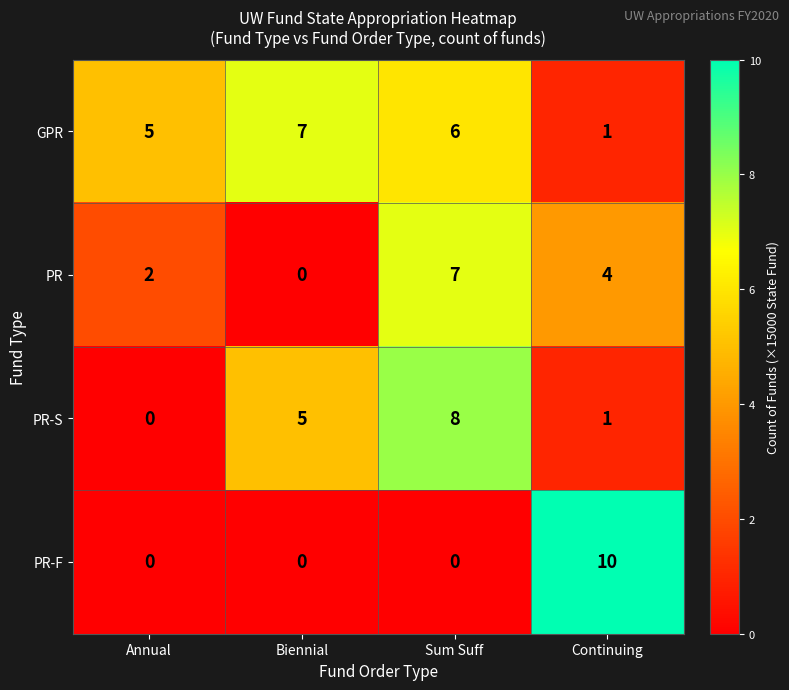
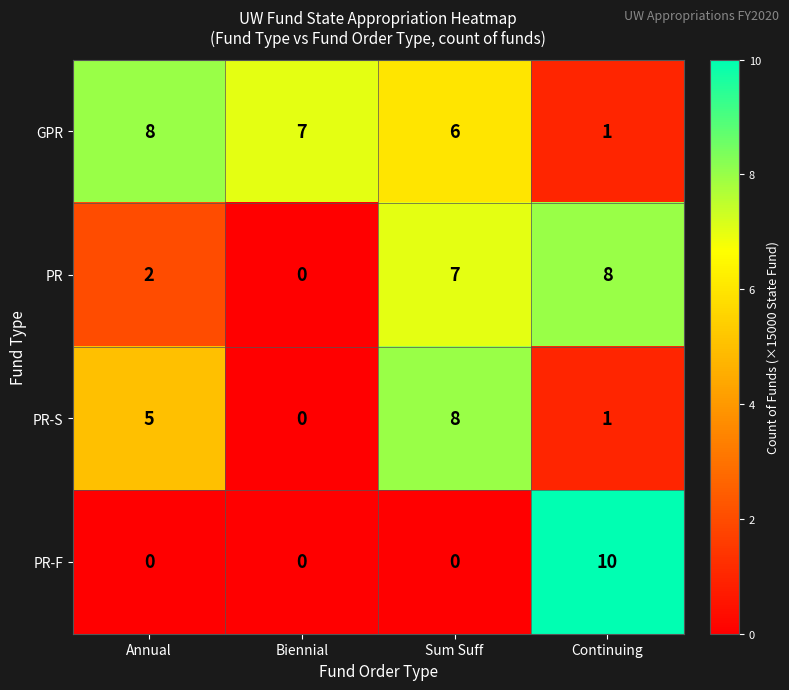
  {
    "GPR": {
-     "Annual": 5,
+     "Annual": 8,
      "Biennial": 7,
      "Sum Suff": 6,
      "Continuing": 1
    },
    "PR": {
      "Annual": 2,
      "Biennial": 0,
      "Sum Suff": 7,
-     "Continuing": 4
+     "Continuing": 8
    },
    "PR-S": {
-     "Annual": 0,
-     "Biennial": 5,
+     "Annual": 5,
+     "Biennial": 0,
      "Sum Suff": 8,
      "Continuing": 1
    },
    "PR-F": {
      "Annual": 0,
      "Biennial": 0,
      "Sum Suff": 0,
      "Continuing": 10
    }
  }
